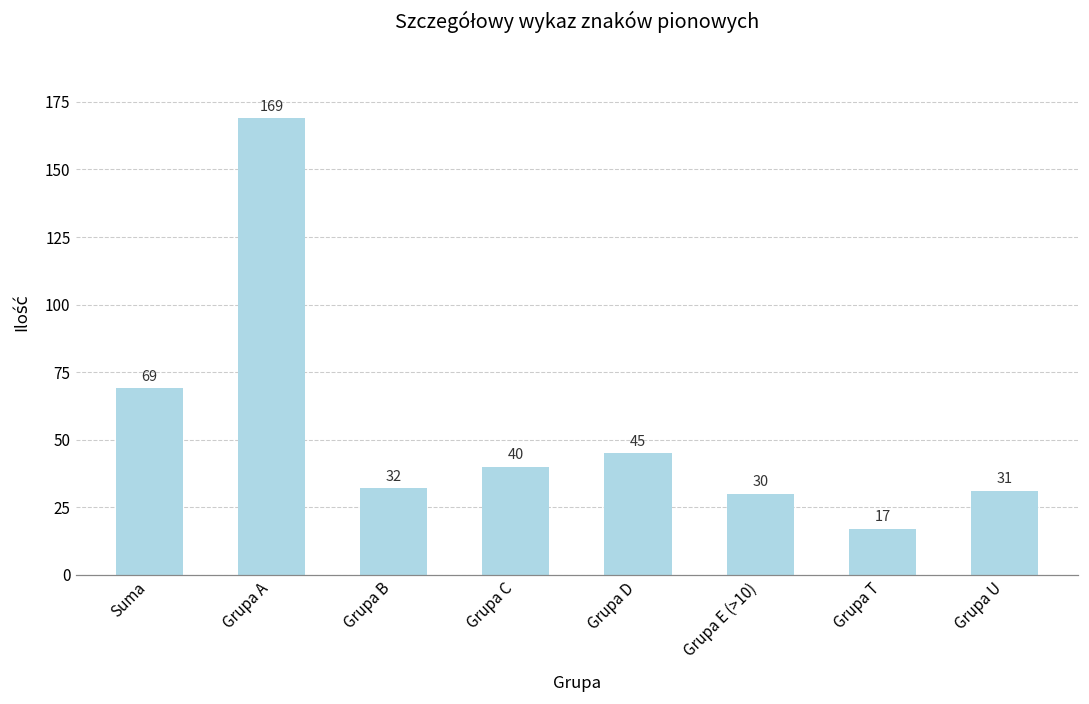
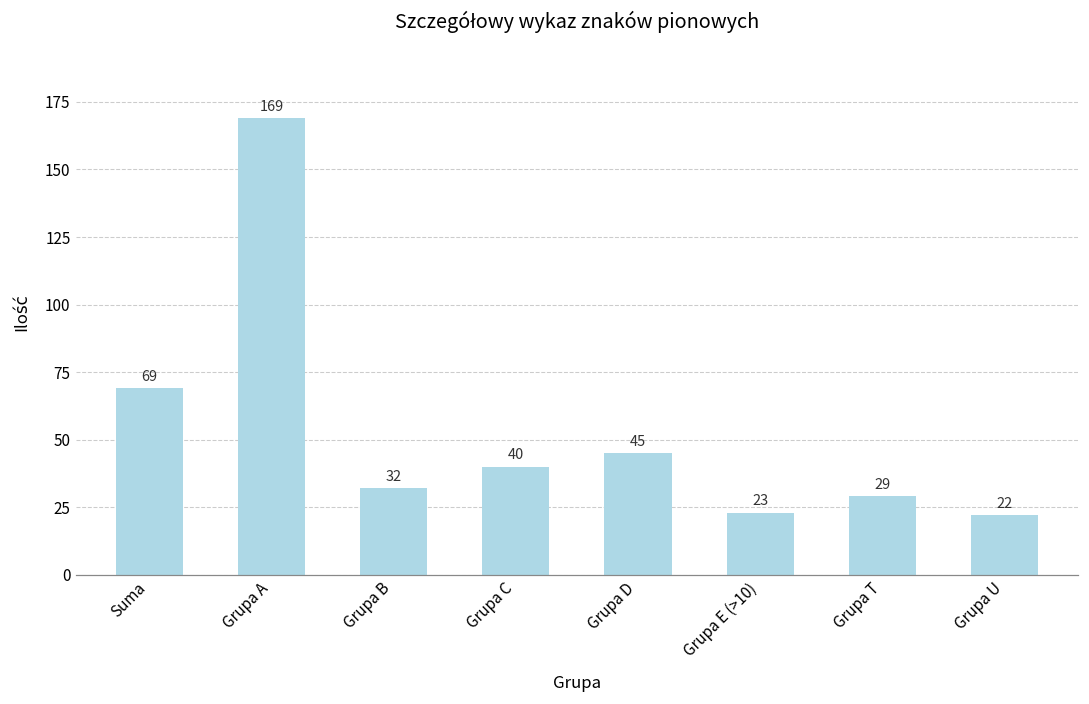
  {
    "Suma": 69,
    "Grupa A": 169,
    "Grupa B": 32,
    "Grupa C": 40,
    "Grupa D": 45,
-   "Grupa E (>10)": 30,
-   "Grupa T": 17,
-   "Grupa U": 31
+   "Grupa E (>10)": 23,
+   "Grupa T": 29,
+   "Grupa U": 22
  }
